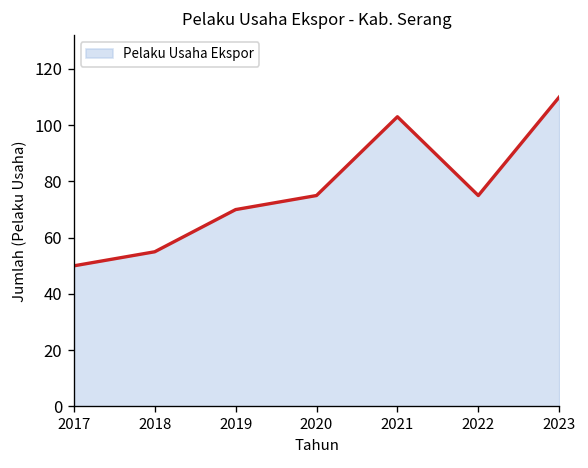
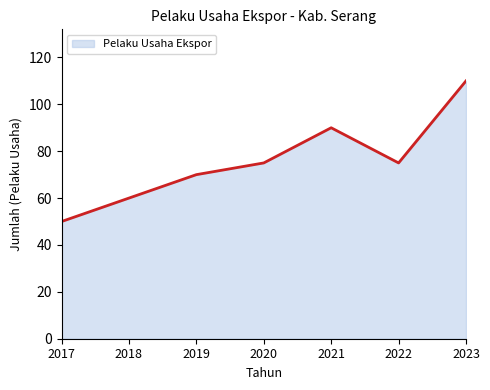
  {
    "2017": 50,
-   "2018": 55,
+   "2018": 60,
    "2019": 70,
    "2020": 75,
-   "2021": 103,
+   "2021": 90,
    "2022": 75,
    "2023": 110
  }
